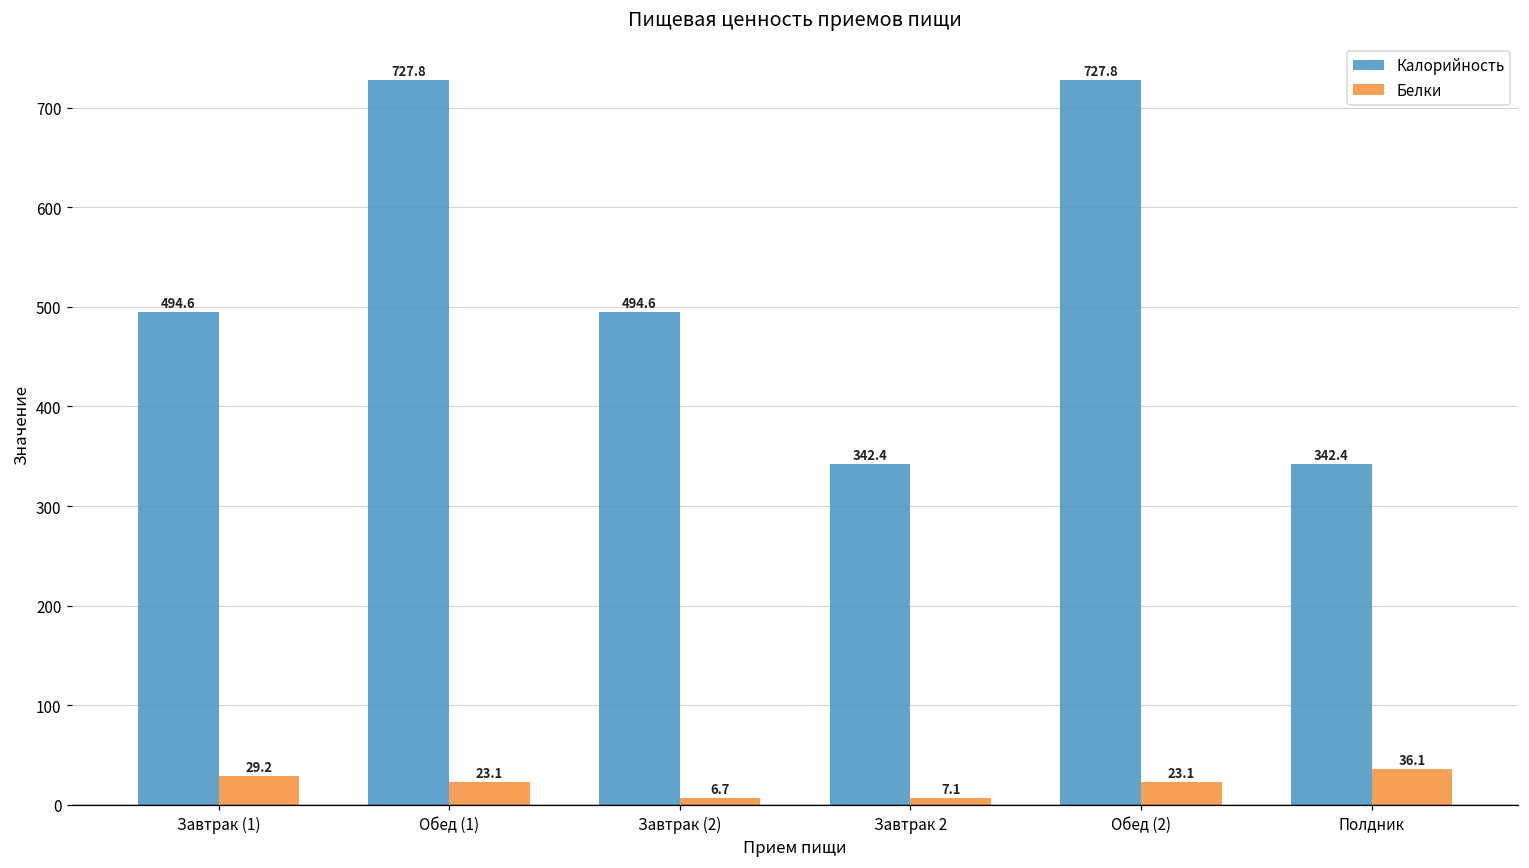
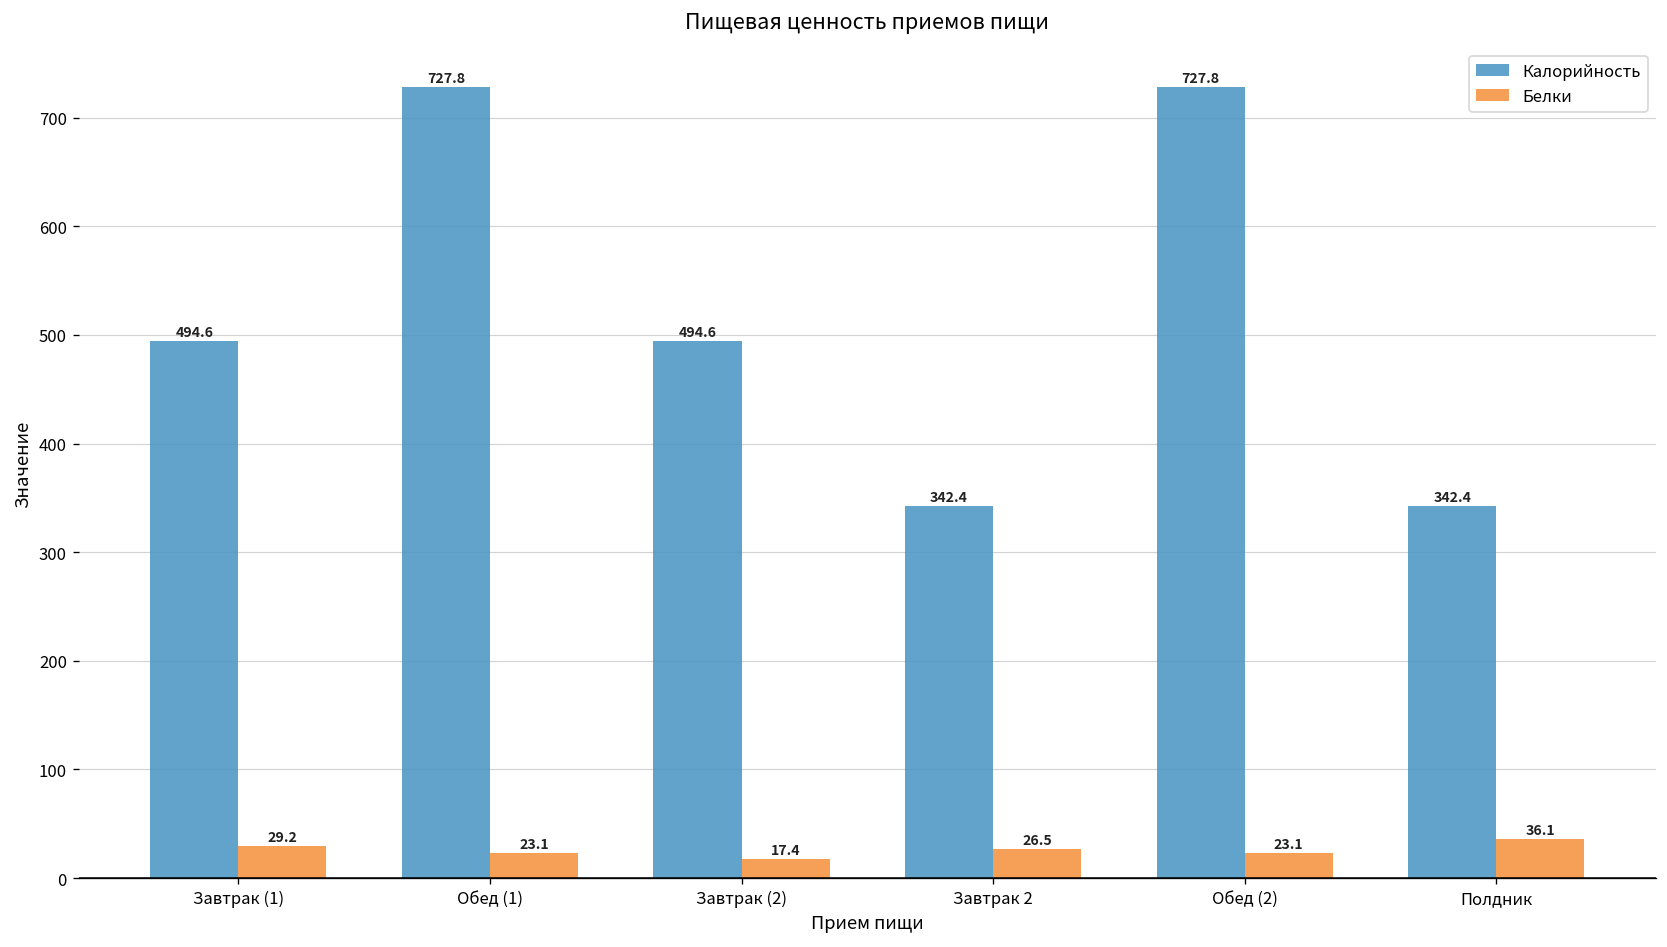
  {
    "Калорийность": {
      "Завтрак (1)": 494.6,
      "Обед (1)": 727.8,
      "Завтрак (2)": 494.6,
      "Завтрак 2": 342.4,
      "Обед (2)": 727.8,
      "Полдник": 342.4
    },
    "Белки": {
      "Завтрак (1)": 29.2,
      "Обед (1)": 23.1,
-     "Завтрак (2)": 6.7,
-     "Завтрак 2": 7.1,
+     "Завтрак (2)": 17.4,
+     "Завтрак 2": 26.5,
      "Обед (2)": 23.1,
      "Полдник": 36.1
    }
  }
